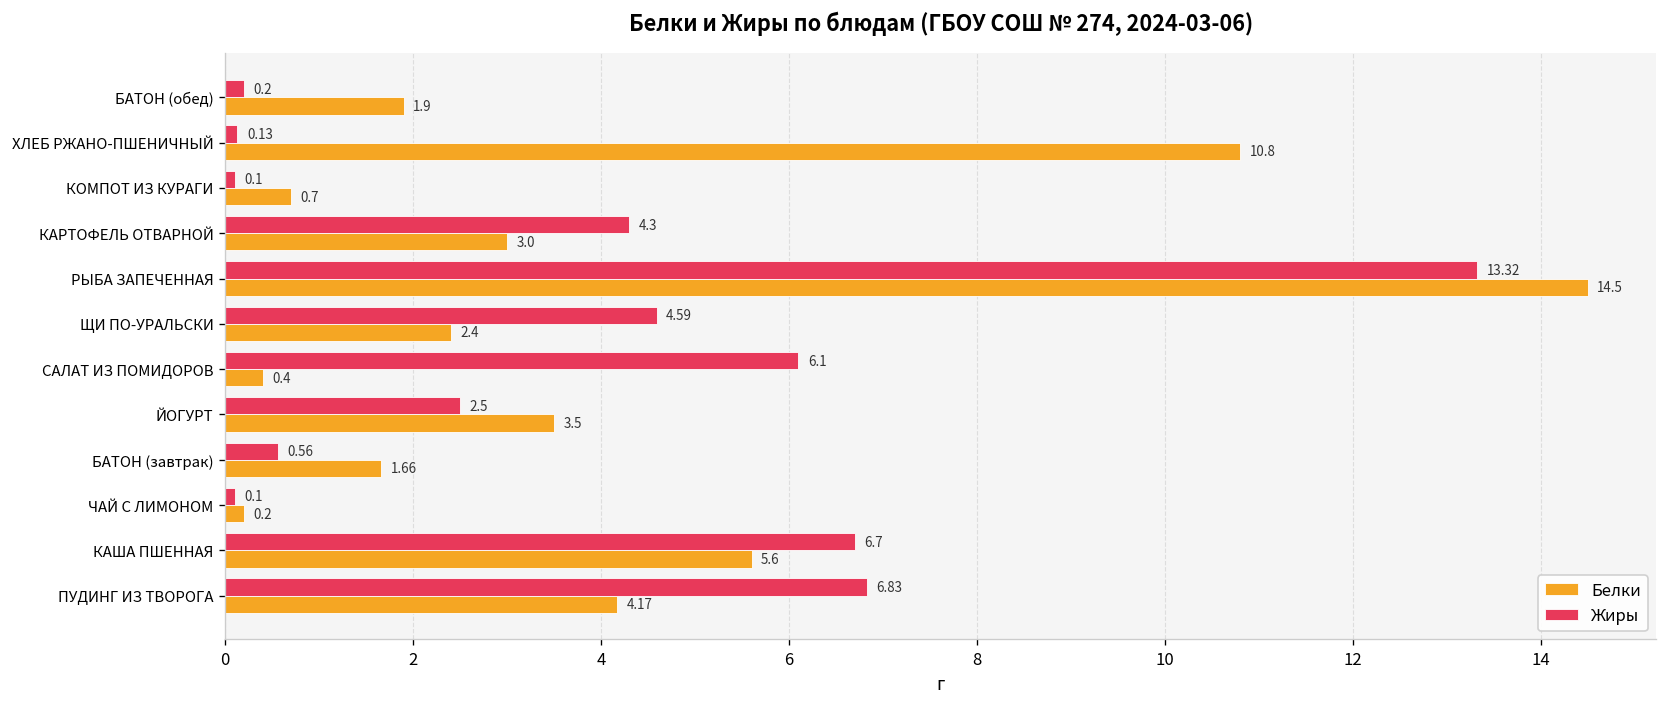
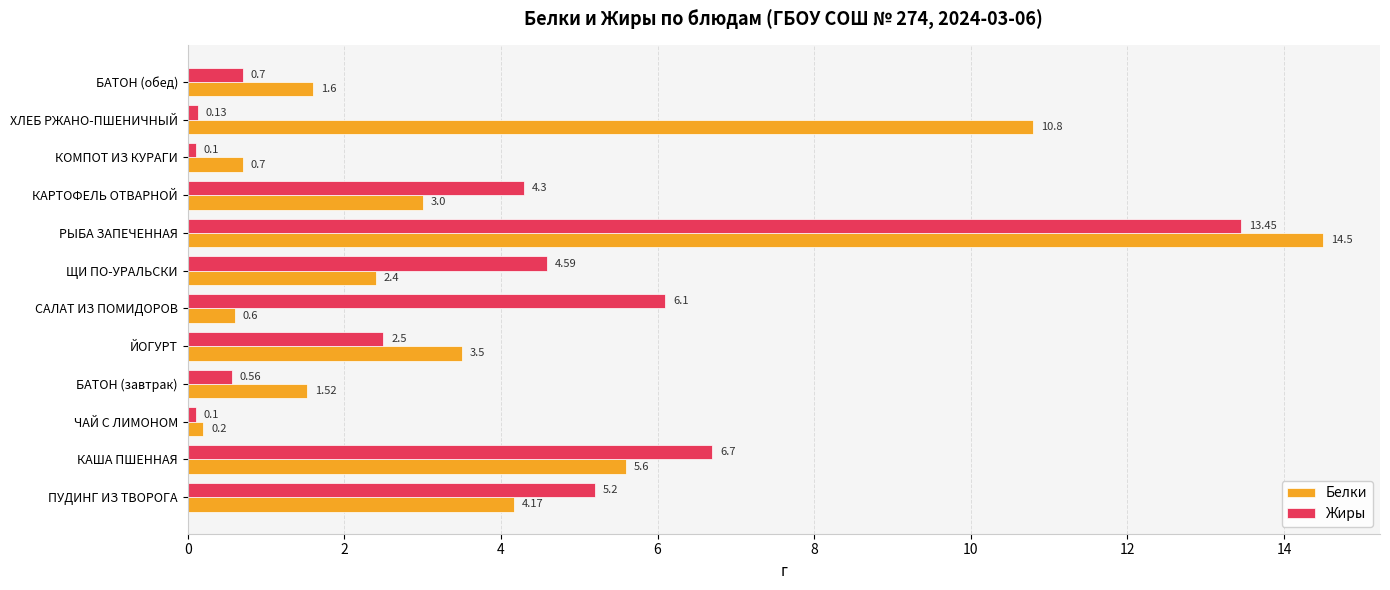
  {
    "Белки": {
-     "БАТОН (обед)": 1.9,
+     "БАТОН (обед)": 1.6,
      "ХЛЕБ РЖАНО-ПШЕНИЧНЫЙ": 10.8,
      "КОМПОТ ИЗ КУРАГИ": 0.7,
      "КАРТОФЕЛЬ ОТВАРНОЙ": 3.0,
      "РЫБА ЗАПЕЧЕННАЯ": 14.5,
      "ЩИ ПО-УРАЛЬСКИ": 2.4,
-     "САЛАТ ИЗ ПОМИДОРОВ": 0.4,
+     "САЛАТ ИЗ ПОМИДОРОВ": 0.6,
      "ЙОГУРТ": 3.5,
-     "БАТОН (завтрак)": 1.66,
+     "БАТОН (завтрак)": 1.52,
      "ЧАЙ С ЛИМОНОМ": 0.2,
      "КАША ПШЕННАЯ": 5.6,
      "ПУДИНГ ИЗ ТВОРОГА": 4.17
    },
    "Жиры": {
-     "БАТОН (обед)": 0.2,
+     "БАТОН (обед)": 0.7,
      "ХЛЕБ РЖАНО-ПШЕНИЧНЫЙ": 0.13,
      "КОМПОТ ИЗ КУРАГИ": 0.1,
      "КАРТОФЕЛЬ ОТВАРНОЙ": 4.3,
-     "РЫБА ЗАПЕЧЕННАЯ": 13.32,
+     "РЫБА ЗАПЕЧЕННАЯ": 13.45,
      "ЩИ ПО-УРАЛЬСКИ": 4.59,
      "САЛАТ ИЗ ПОМИДОРОВ": 6.1,
      "ЙОГУРТ": 2.5,
      "БАТОН (завтрак)": 0.56,
      "ЧАЙ С ЛИМОНОМ": 0.1,
      "КАША ПШЕННАЯ": 6.7,
-     "ПУДИНГ ИЗ ТВОРОГА": 6.83
+     "ПУДИНГ ИЗ ТВОРОГА": 5.2
    }
  }
